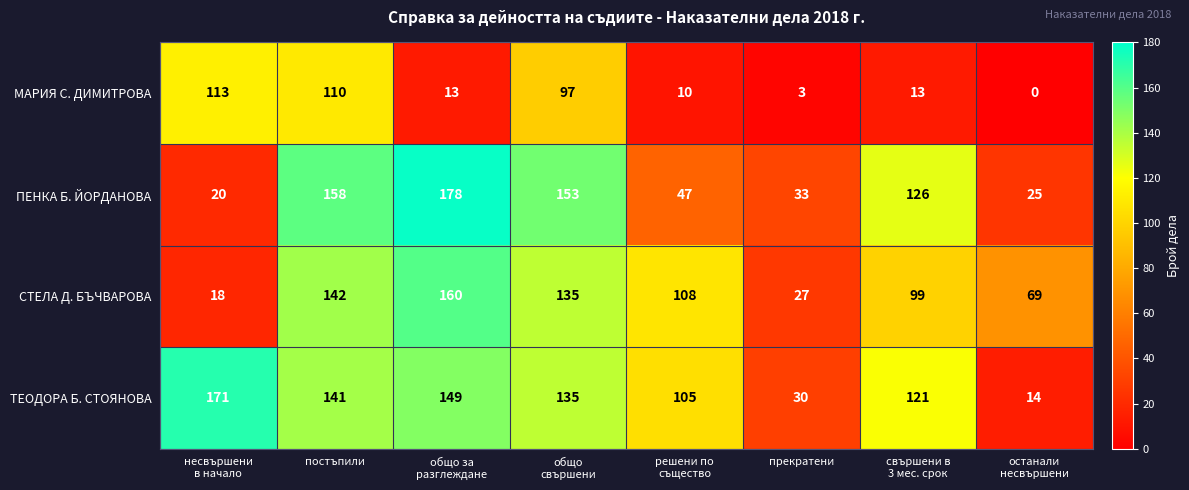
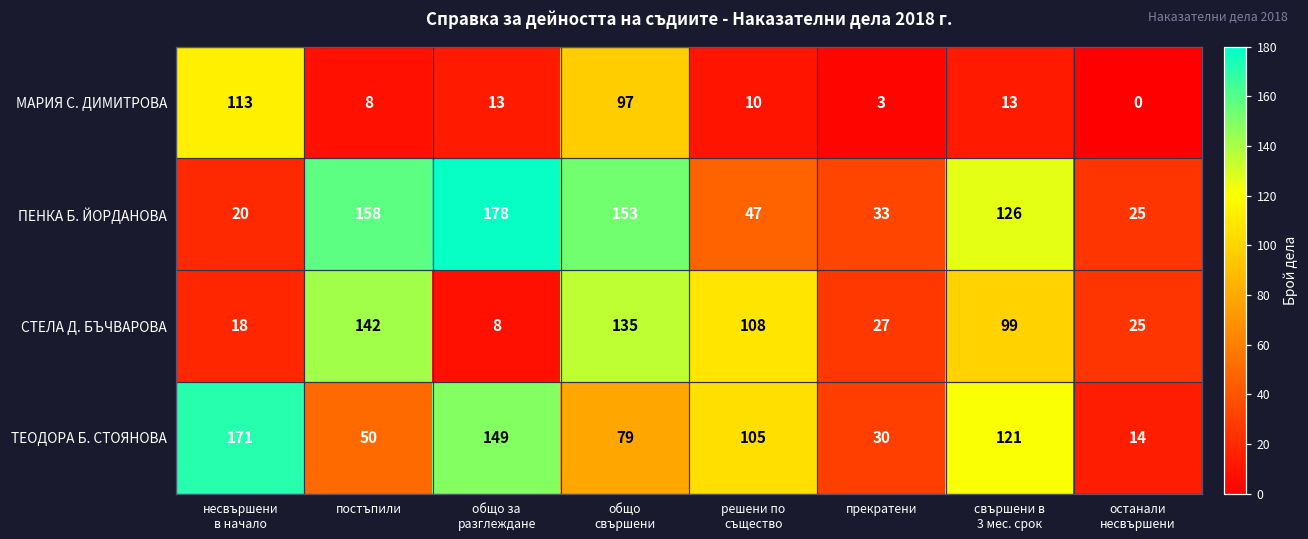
  {
    "МАРИЯ С. ДИМИТРОВА": {
      "несвършени в начало": 113,
-     "постъпили": 110,
+     "постъпили": 8,
      "общо за разглеждане": 13,
      "общо свършени": 97,
      "решени по същество": 10,
      "прекратени": 3,
      "свършени в 3 мес. срок": 13,
      "останали несвършени": 0
    },
    "ПЕНКА Б. ЙОРДАНОВА": {
      "несвършени в начало": 20,
      "постъпили": 158,
      "общо за разглеждане": 178,
      "общо свършени": 153,
      "решени по същество": 47,
      "прекратени": 33,
      "свършени в 3 мес. срок": 126,
      "останали несвършени": 25
    },
    "СТЕЛА Д. БЪЧВАРОВА": {
      "несвършени в начало": 18,
      "постъпили": 142,
-     "общо за разглеждане": 160,
+     "общо за разглеждане": 8,
      "общо свършени": 135,
      "решени по същество": 108,
      "прекратени": 27,
      "свършени в 3 мес. срок": 99,
-     "останали несвършени": 69
+     "останали несвършени": 25
    },
    "ТЕОДОРА Б. СТОЯНОВА": {
      "несвършени в начало": 171,
-     "постъпили": 141,
+     "постъпили": 50,
      "общо за разглеждане": 149,
-     "общо свършени": 135,
+     "общо свършени": 79,
      "решени по същество": 105,
      "прекратени": 30,
      "свършени в 3 мес. срок": 121,
      "останали несвършени": 14
    }
  }
